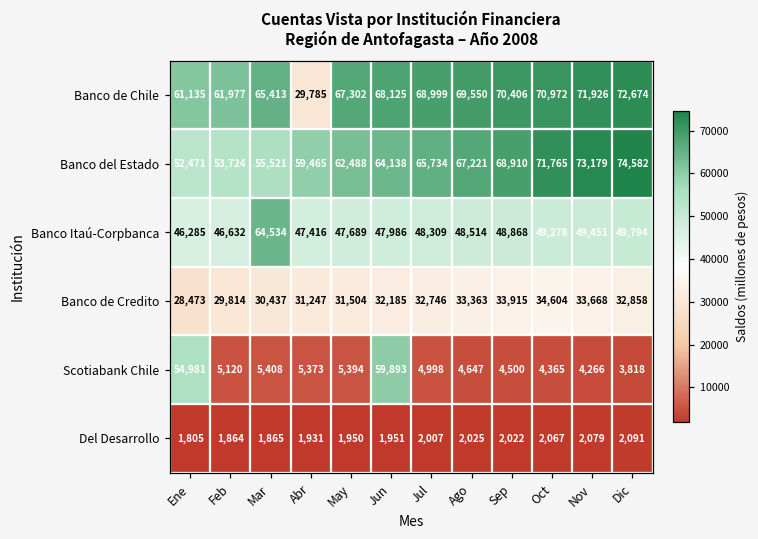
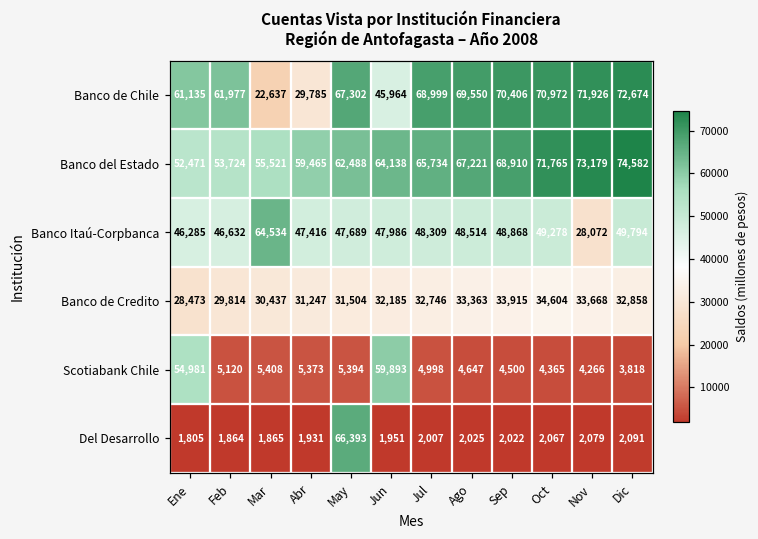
  {
    "Banco de Chile": {
      "Ene": "61,135",
      "Feb": "61,977",
-     "Mar": "65,413",
+     "Mar": "22,637",
      "Abr": "29,785",
      "May": "67,302",
-     "Jun": "68,125",
+     "Jun": "45,964",
      "Jul": "68,999",
      "Ago": "69,550",
      "Sep": "70,406",
      "Oct": "70,972",
      "Nov": "71,926",
      "Dic": "72,674"
    },
    "Banco del Estado": {
      "Ene": "52,471",
      "Feb": "53,724",
      "Mar": "55,521",
      "Abr": "59,465",
      "May": "62,488",
      "Jun": "64,138",
      "Jul": "65,734",
      "Ago": "67,221",
      "Sep": "68,910",
      "Oct": "71,765",
      "Nov": "73,179",
      "Dic": "74,582"
    },
    "Banco Itaú-Corpbanca": {
      "Ene": "46,285",
      "Feb": "46,632",
      "Mar": "64,534",
      "Abr": "47,416",
      "May": "47,689",
      "Jun": "47,986",
      "Jul": "48,309",
      "Ago": "48,514",
      "Sep": "48,868",
      "Oct": "49,278",
-     "Nov": "49,451",
+     "Nov": "28,072",
      "Dic": "49,794"
    },
    "Banco de Credito": {
      "Ene": "28,473",
      "Feb": "29,814",
      "Mar": "30,437",
      "Abr": "31,247",
      "May": "31,504",
      "Jun": "32,185",
      "Jul": "32,746",
      "Ago": "33,363",
      "Sep": "33,915",
      "Oct": "34,604",
      "Nov": "33,668",
      "Dic": "32,858"
    },
    "Scotiabank Chile": {
      "Ene": "54,981",
      "Feb": "5,120",
      "Mar": "5,408",
      "Abr": "5,373",
      "May": "5,394",
      "Jun": "59,893",
      "Jul": "4,998",
      "Ago": "4,647",
      "Sep": "4,500",
      "Oct": "4,365",
      "Nov": "4,266",
      "Dic": "3,818"
    },
    "Del Desarrollo": {
      "Ene": "1,805",
      "Feb": "1,864",
      "Mar": "1,865",
      "Abr": "1,931",
-     "May": "1,950",
+     "May": "66,393",
      "Jun": "1,951",
      "Jul": "2,007",
      "Ago": "2,025",
      "Sep": "2,022",
      "Oct": "2,067",
      "Nov": "2,079",
      "Dic": "2,091"
    }
  }
